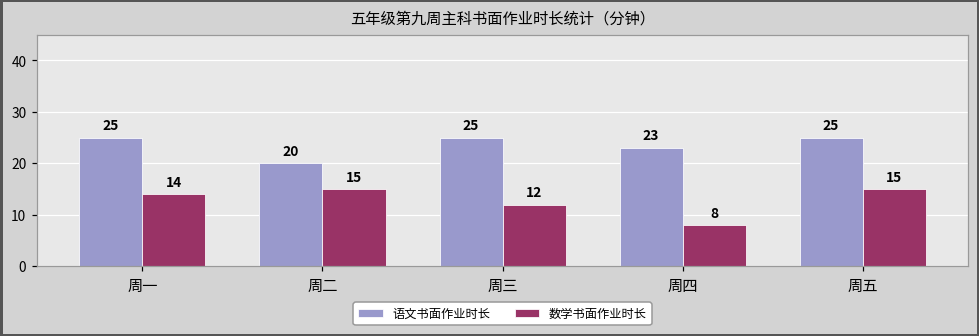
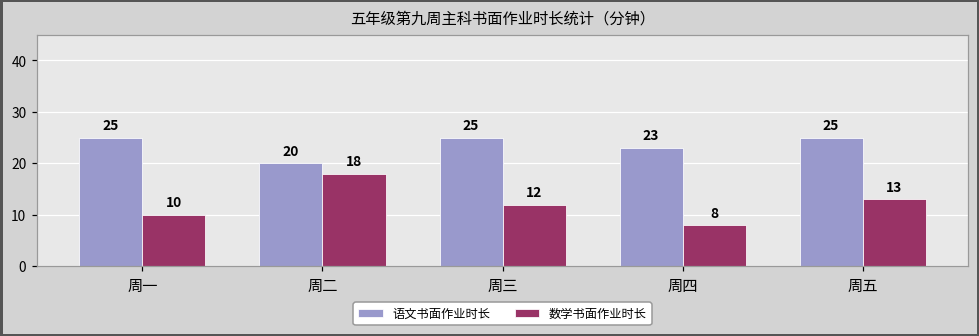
  {
    "语文书面作业时长": {
      "周一": 25,
      "周二": 20,
      "周三": 25,
      "周四": 23,
      "周五": 25
    },
    "数学书面作业时长": {
-     "周一": 14,
-     "周二": 15,
+     "周一": 10,
+     "周二": 18,
      "周三": 12,
      "周四": 8,
-     "周五": 15
+     "周五": 13
    }
  }
